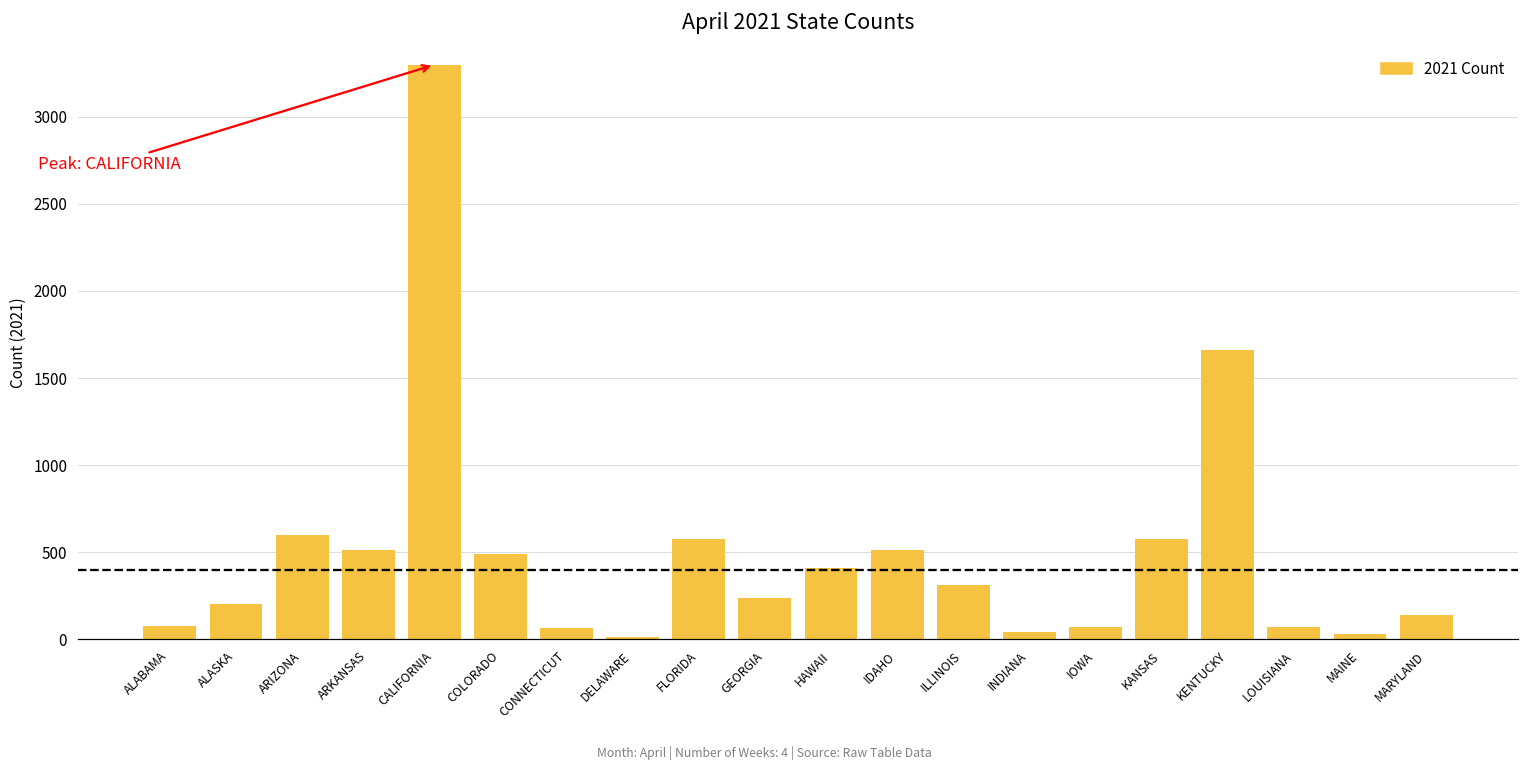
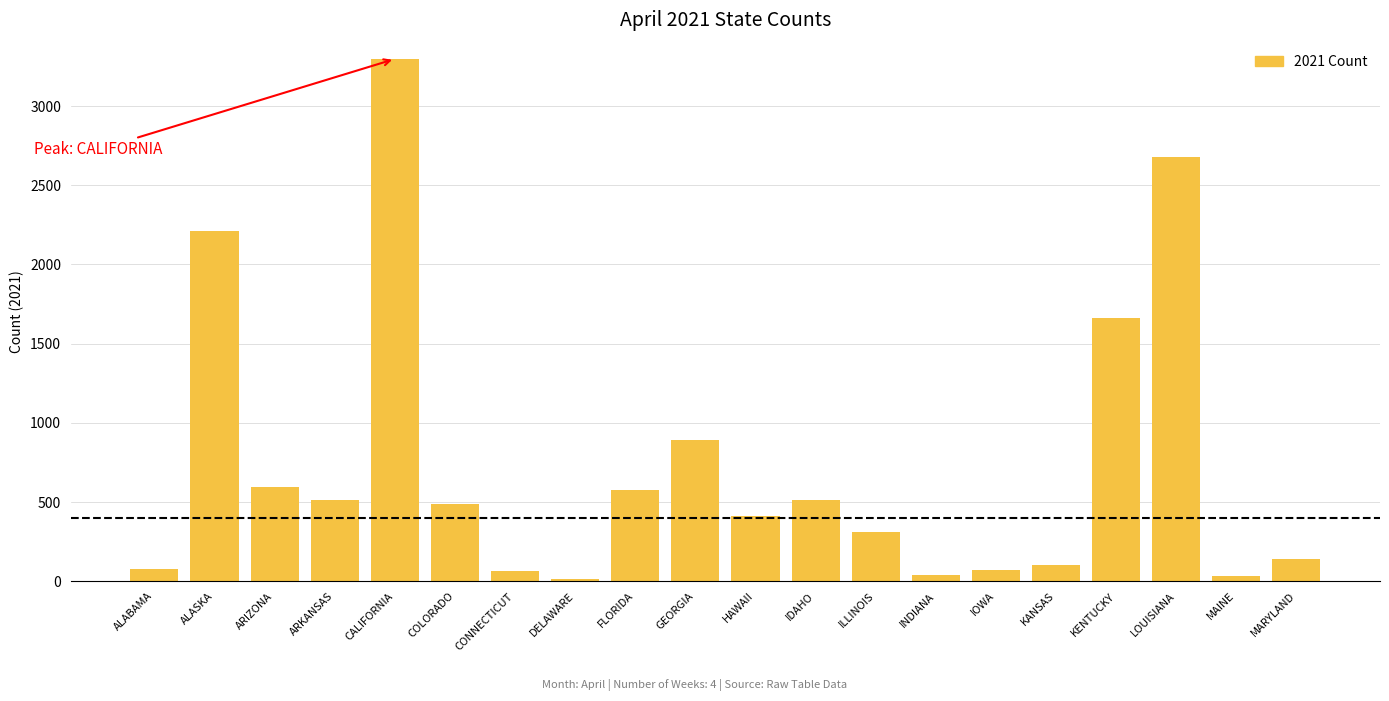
  {
    "ALABAMA": 80,
-   "ALASKA": 210,
+   "ALASKA": 2210,
    "ARIZONA": 600,
    "ARKANSAS": 510,
    "CALIFORNIA": 3300,
    "COLORADO": 490,
    "CONNECTICUT": 70,
    "FLORIDA": 580,
-   "GEORGIA": 240,
+   "GEORGIA": 890,
    "HAWAII": 410,
    "IDAHO": 510,
    "ILLINOIS": 310,
    "INDIANA": 40,
    "IOWA": 70,
-   "KANSAS": 570,
+   "KANSAS": 100,
    "KENTUCKY": 1660,
-   "LOUISIANA": 70,
+   "LOUISIANA": 2680,
    "MAINE": 30,
    "MARYLAND": 140
  }
